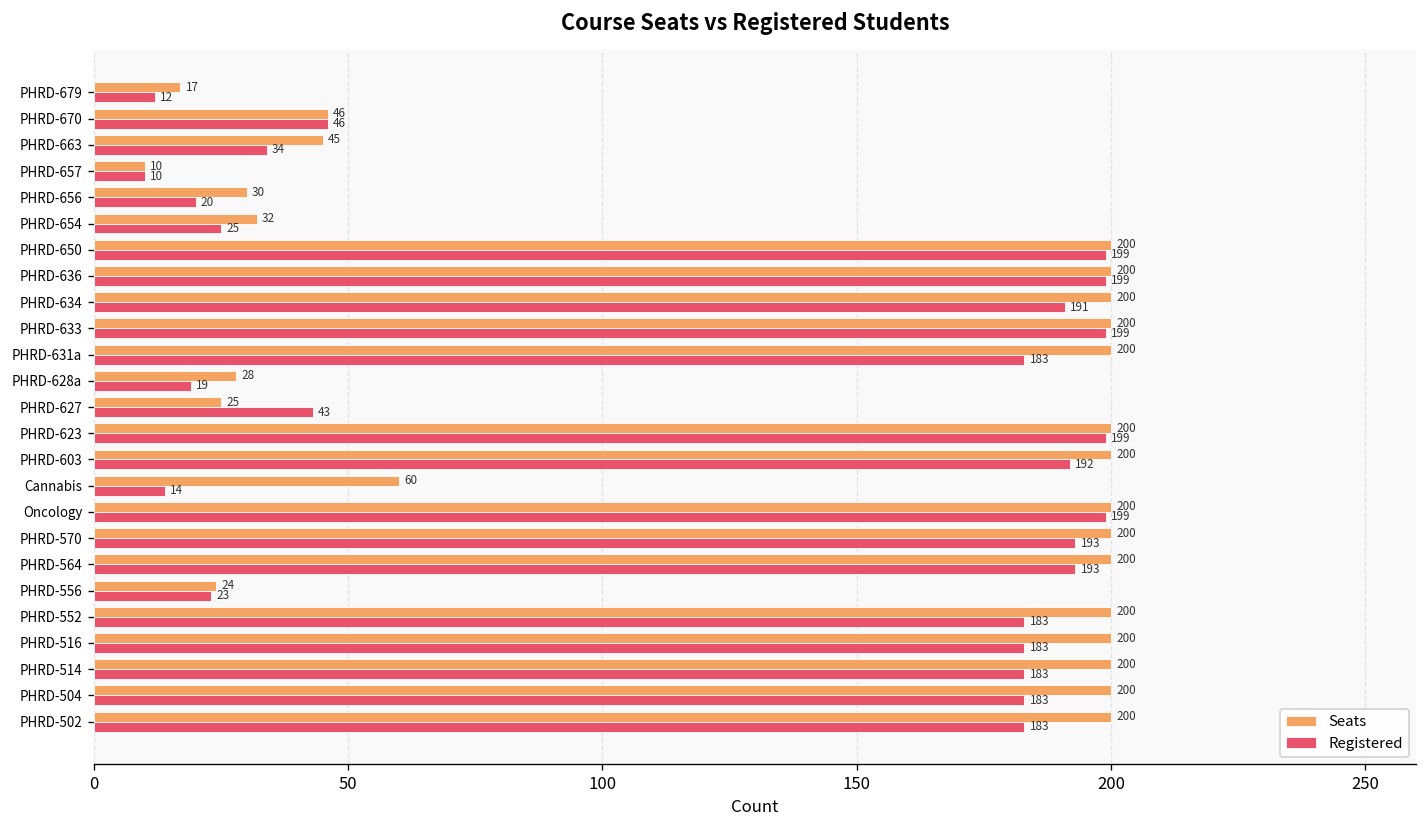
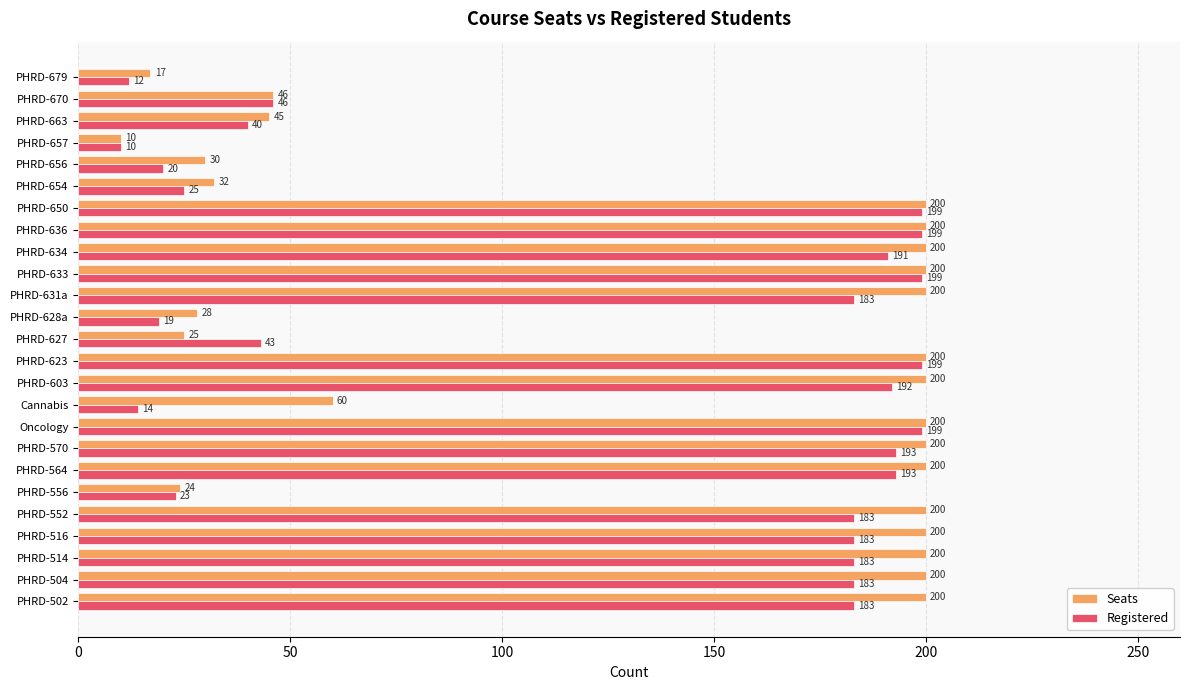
  {
    "Seats": {
      "PHRD-679": 17,
      "PHRD-663": 45,
      "PHRD-656": 30,
      "PHRD-654": 32,
      "PHRD-650": 200,
      "PHRD-636": 200,
      "PHRD-634": 200,
      "PHRD-633": 200,
      "PHRD-631a": 200,
      "PHRD-628a": 28,
      "PHRD-627": 25,
      "PHRD-623": 200,
      "PHRD-603": 200,
      "Cannabis": 60,
      "Oncology": 200,
      "PHRD-570": 200,
      "PHRD-564": 200,
      "PHRD-556": 24,
      "PHRD-552": 200,
      "PHRD-516": 200,
      "PHRD-514": 200,
      "PHRD-504": 200,
      "PHRD-502": 200
    },
    "Registered": {
      "PHRD-679": 12,
-     "PHRD-663": 34,
+     "PHRD-663": 40,
      "PHRD-656": 20,
      "PHRD-654": 25,
      "PHRD-650": 199,
      "PHRD-636": 199,
      "PHRD-634": 191,
      "PHRD-633": 199,
      "PHRD-631a": 183,
      "PHRD-628a": 19,
      "PHRD-627": 43,
      "PHRD-623": 199,
      "PHRD-603": 192,
      "Cannabis": 14,
      "Oncology": 199,
      "PHRD-570": 193,
      "PHRD-564": 193,
      "PHRD-556": 23,
      "PHRD-552": 183,
      "PHRD-516": 183,
      "PHRD-514": 183,
      "PHRD-504": 183,
      "PHRD-502": 183
    }
  }
